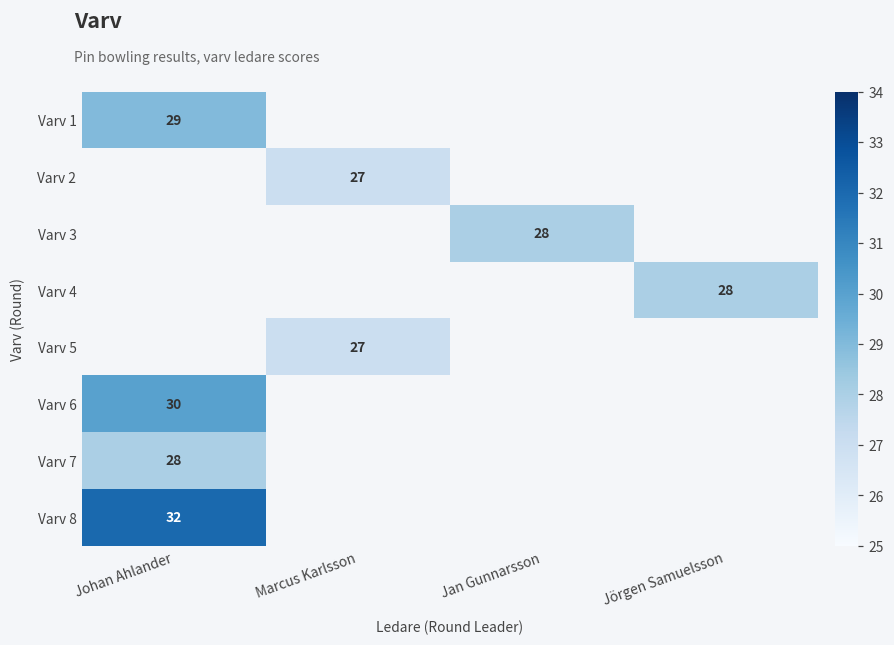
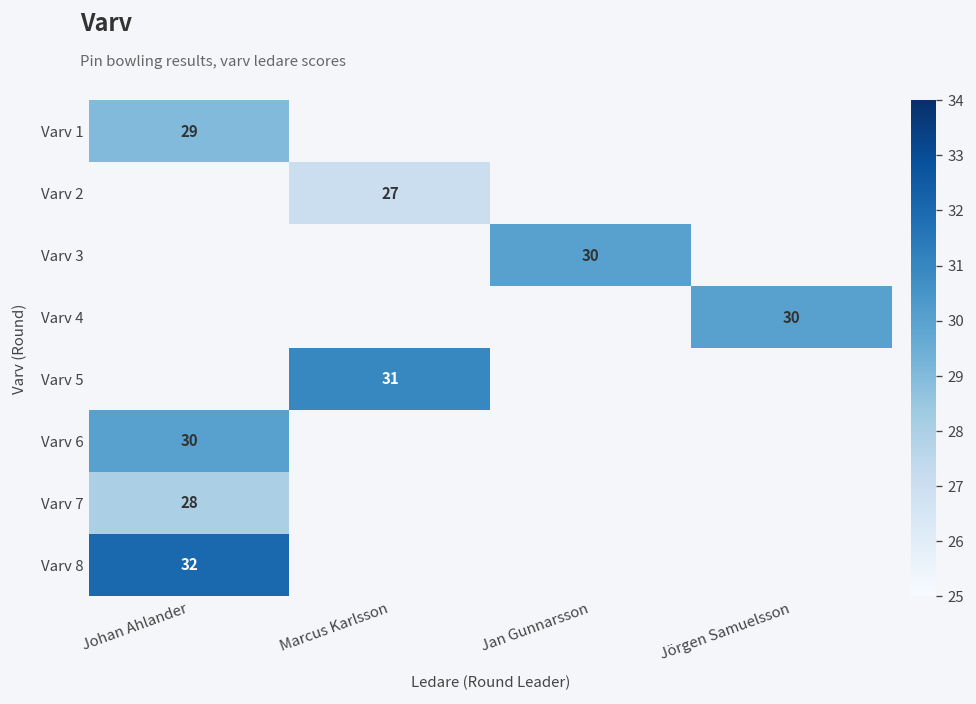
  {
    "Varv 1": {
      "Johan Ahlander": 29
    },
    "Varv 2": {
      "Marcus Karlsson": 27
    },
    "Varv 3": {
-     "Jan Gunnarsson": 28
+     "Jan Gunnarsson": 30
    },
    "Varv 4": {
-     "Jörgen Samuelsson": 28
+     "Jörgen Samuelsson": 30
    },
    "Varv 5": {
-     "Marcus Karlsson": 27
+     "Marcus Karlsson": 31
    },
    "Varv 6": {
      "Johan Ahlander": 30
    },
    "Varv 7": {
      "Johan Ahlander": 28
    },
    "Varv 8": {
      "Johan Ahlander": 32
    }
  }
